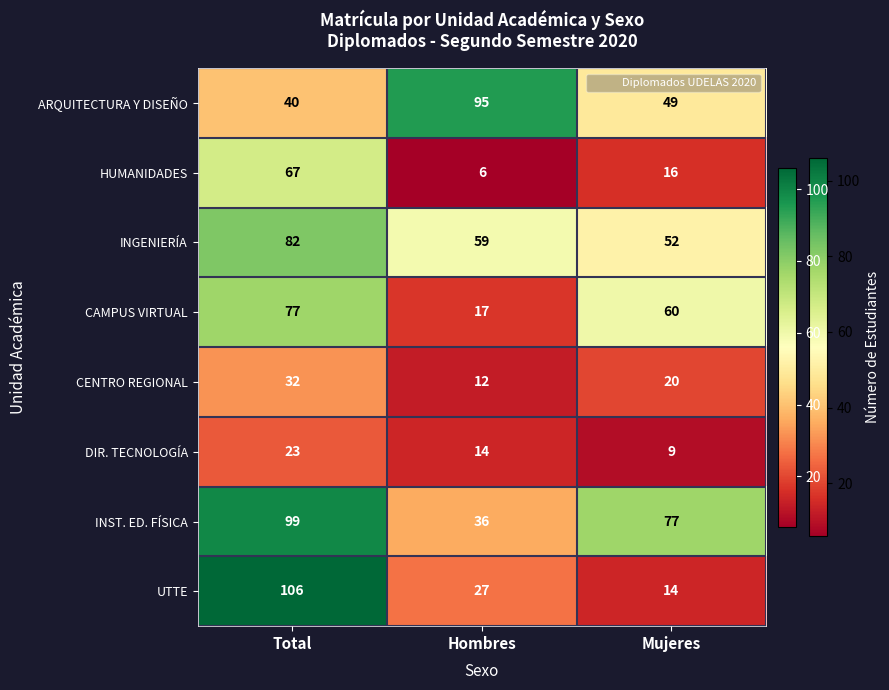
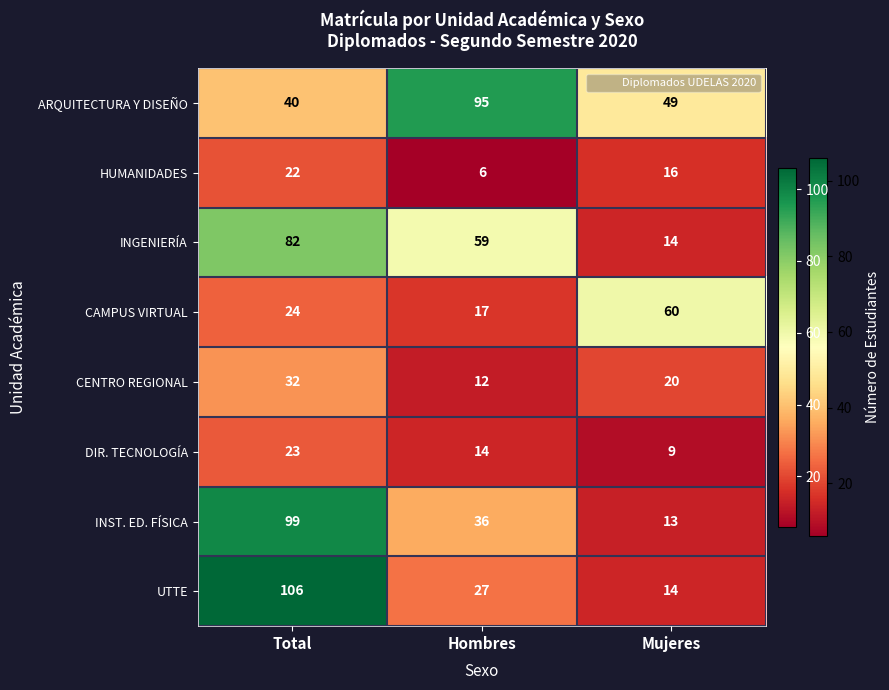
  {
    "ARQUITECTURA Y DISEÑO": {
      "Total": 40,
      "Hombres": 95,
      "Mujeres": 49
    },
    "HUMANIDADES": {
-     "Total": 67,
+     "Total": 22,
      "Hombres": 6,
      "Mujeres": 16
    },
    "INGENIERÍA": {
      "Total": 82,
      "Hombres": 59,
-     "Mujeres": 52
+     "Mujeres": 14
    },
    "CAMPUS VIRTUAL": {
-     "Total": 77,
+     "Total": 24,
      "Hombres": 17,
      "Mujeres": 60
    },
    "CENTRO REGIONAL": {
      "Total": 32,
      "Hombres": 12,
      "Mujeres": 20
    },
    "DIR. TECNOLOGÍA": {
      "Total": 23,
      "Hombres": 14,
      "Mujeres": 9
    },
    "INST. ED. FÍSICA": {
      "Total": 99,
      "Hombres": 36,
-     "Mujeres": 77
+     "Mujeres": 13
    },
    "UTTE": {
      "Total": 106,
      "Hombres": 27,
      "Mujeres": 14
    }
  }
